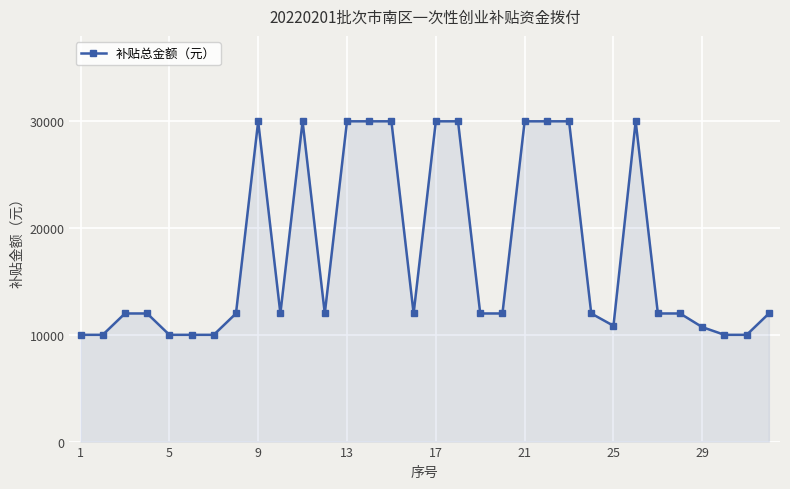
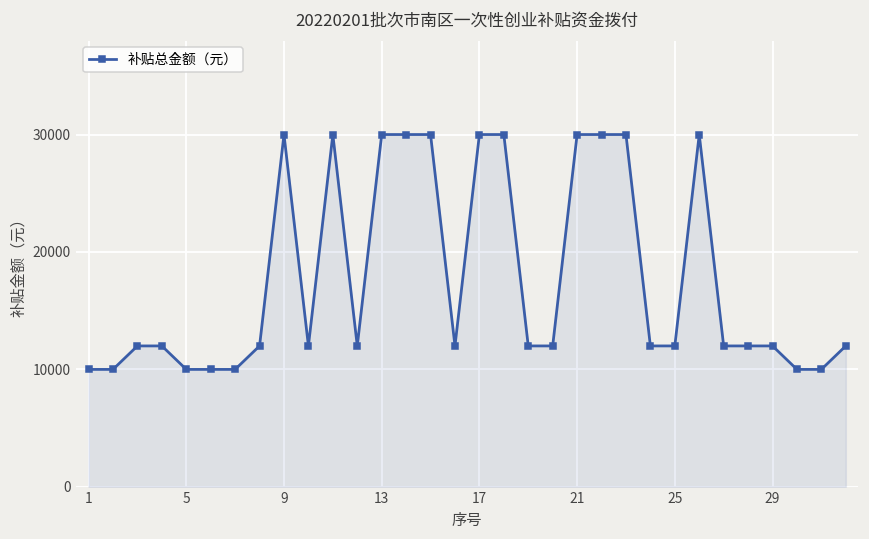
  {
    "1": 10000,
    "5": 10000,
    "9": 30000,
    "13": 30000,
    "17": 30000,
    "21": 30000,
-   "25": 10800,
-   "29": 10700
+   "25": 12000,
+   "29": 12000
  }
